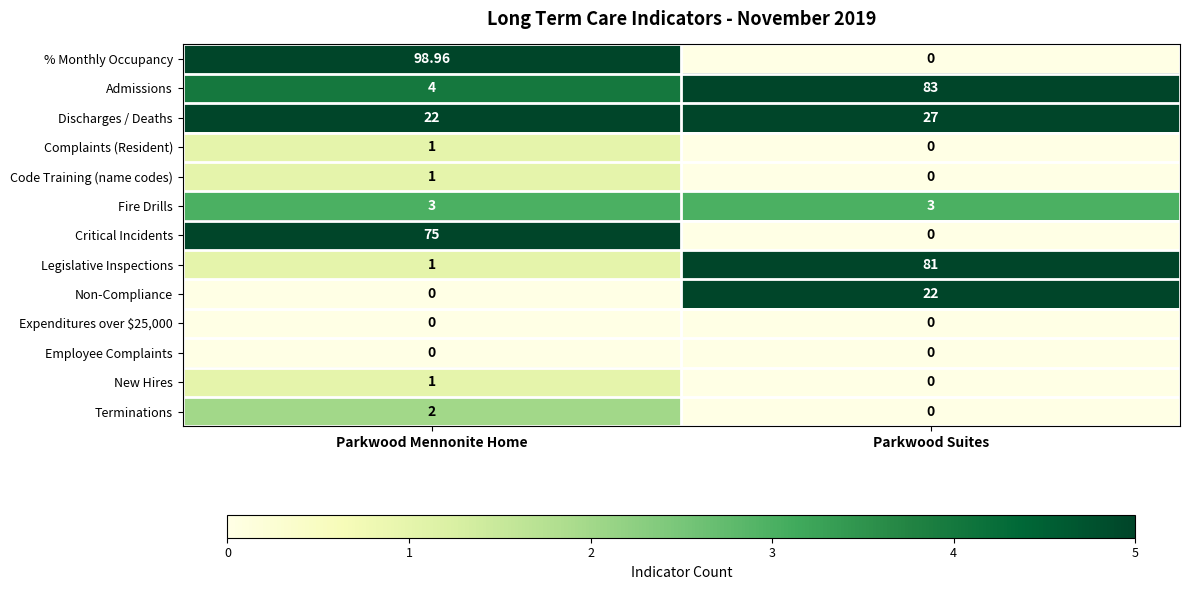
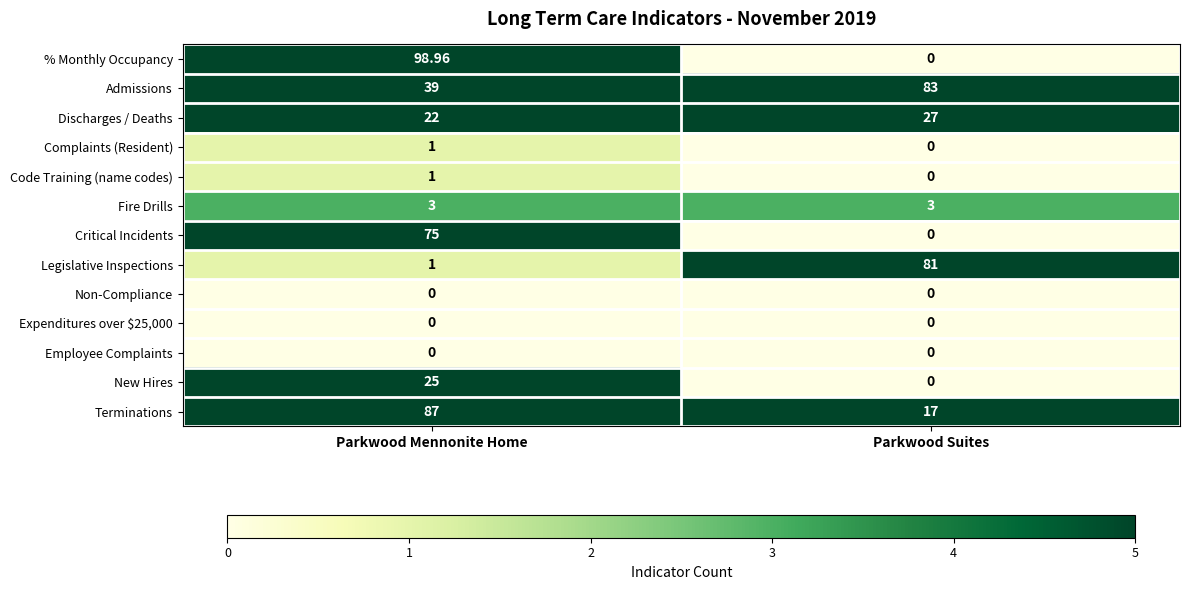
  {
    "% Monthly Occupancy": {
      "Parkwood Mennonite Home": 98.96,
      "Parkwood Suites": 0
    },
    "Admissions": {
-     "Parkwood Mennonite Home": 4,
+     "Parkwood Mennonite Home": 39,
      "Parkwood Suites": 83
    },
    "Discharges / Deaths": {
      "Parkwood Mennonite Home": 22,
      "Parkwood Suites": 27
    },
    "Complaints (Resident)": {
      "Parkwood Mennonite Home": 1,
      "Parkwood Suites": 0
    },
    "Code Training (name codes)": {
      "Parkwood Mennonite Home": 1,
      "Parkwood Suites": 0
    },
    "Fire Drills": {
      "Parkwood Mennonite Home": 3,
      "Parkwood Suites": 3
    },
    "Critical Incidents": {
      "Parkwood Mennonite Home": 75,
      "Parkwood Suites": 0
    },
    "Legislative Inspections": {
      "Parkwood Mennonite Home": 1,
      "Parkwood Suites": 81
    },
    "Non-Compliance": {
      "Parkwood Mennonite Home": 0,
-     "Parkwood Suites": 22
+     "Parkwood Suites": 0
    },
    "Expenditures over $25,000": {
      "Parkwood Mennonite Home": 0,
      "Parkwood Suites": 0
    },
    "Employee Complaints": {
      "Parkwood Mennonite Home": 0,
      "Parkwood Suites": 0
    },
    "New Hires": {
-     "Parkwood Mennonite Home": 1,
+     "Parkwood Mennonite Home": 25,
      "Parkwood Suites": 0
    },
    "Terminations": {
-     "Parkwood Mennonite Home": 2,
-     "Parkwood Suites": 0
+     "Parkwood Mennonite Home": 87,
+     "Parkwood Suites": 17
    }
  }
